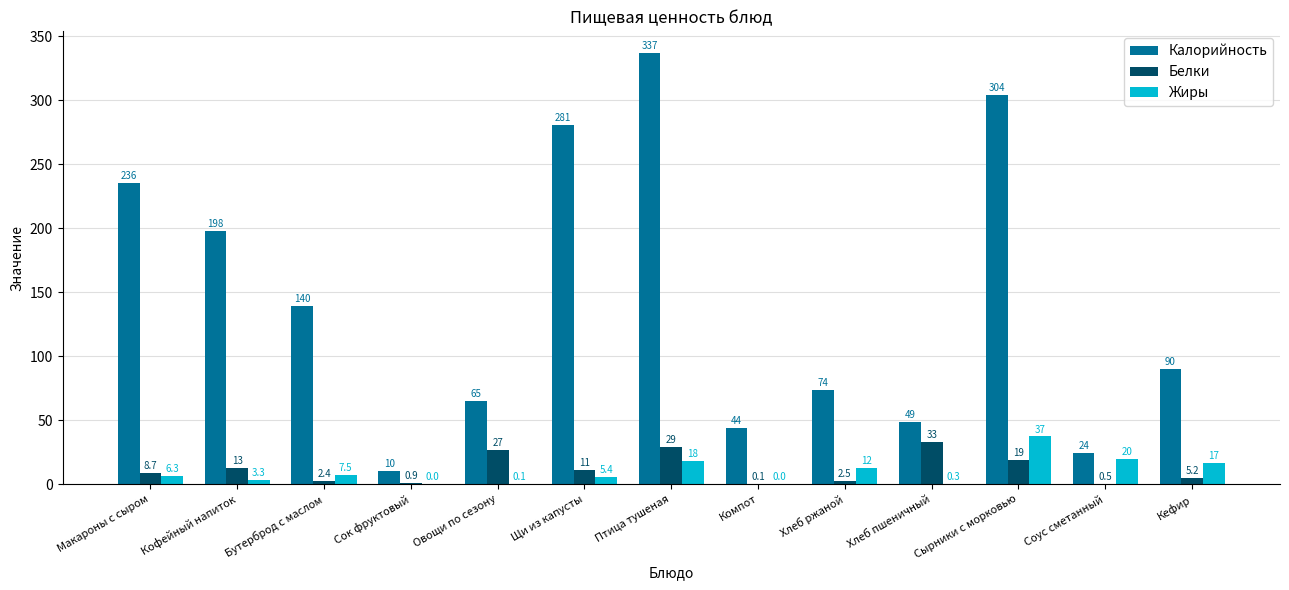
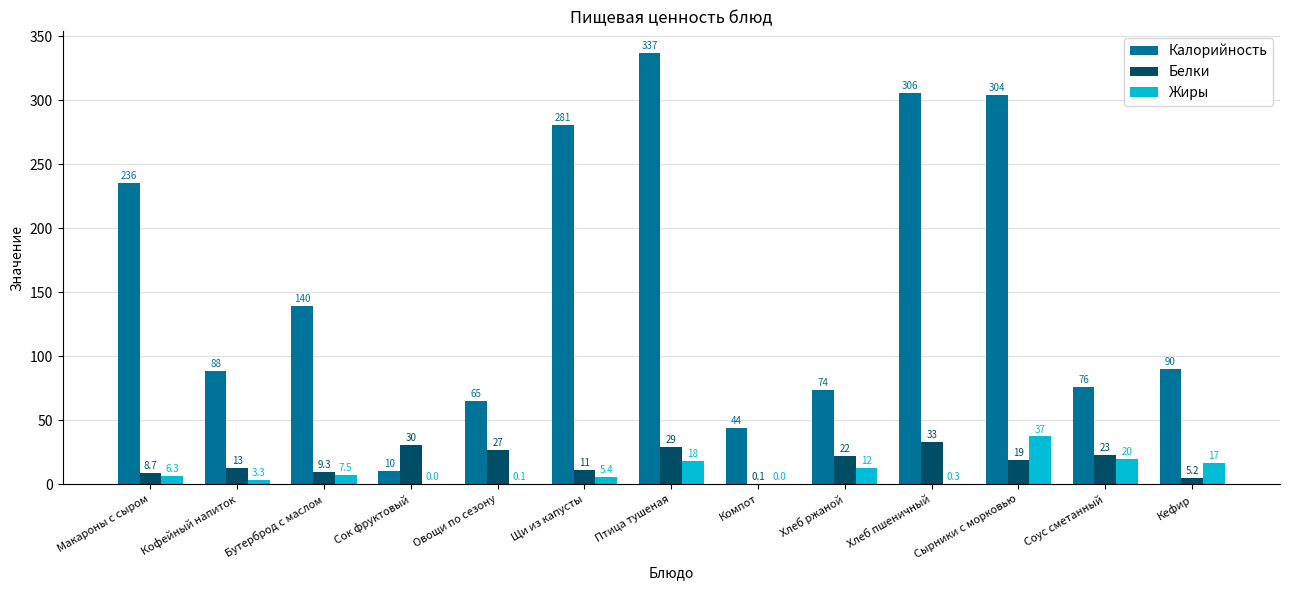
  {
    "Калорийность": {
      "Макароны с сыром": 236,
-     "Кофейный напиток": 198,
+     "Кофейный напиток": 88,
      "Бутерброд с маслом": 140,
      "Сок фруктовый": 10,
      "Овощи по сезону": 65,
      "Щи из капусты": 281,
      "Птица тушеная": 337,
      "Компот": 44,
      "Хлеб ржаной": 74,
-     "Хлеб пшеничный": 49,
+     "Хлеб пшеничный": 306,
      "Сырники с морковью": 304,
-     "Соус сметанный": 24,
+     "Соус сметанный": 76,
      "Кефир": 90
    },
    "Белки": {
      "Макароны с сыром": 8.7,
      "Кофейный напиток": 13,
-     "Бутерброд с маслом": 2.4,
-     "Сок фруктовый": 0.9,
+     "Бутерброд с маслом": 9.3,
+     "Сок фруктовый": 30,
      "Овощи по сезону": 27,
      "Щи из капусты": 11,
      "Птица тушеная": 29,
      "Компот": 0.1,
-     "Хлеб ржаной": 2.5,
+     "Хлеб ржаной": 22,
      "Хлеб пшеничный": 33,
      "Сырники с морковью": 19,
-     "Соус сметанный": 0.5,
+     "Соус сметанный": 23,
      "Кефир": 5.2
    },
    "Жиры": {
      "Макароны с сыром": 6.3,
      "Кофейный напиток": 3.3,
      "Бутерброд с маслом": 7.5,
      "Сок фруктовый": 0.0,
      "Овощи по сезону": 0.1,
      "Щи из капусты": 5.4,
      "Птица тушеная": 18,
      "Компот": 0.0,
      "Хлеб ржаной": 12,
      "Хлеб пшеничный": 0.3,
      "Сырники с морковью": 37,
      "Соус сметанный": 20,
      "Кефир": 17
    }
  }
